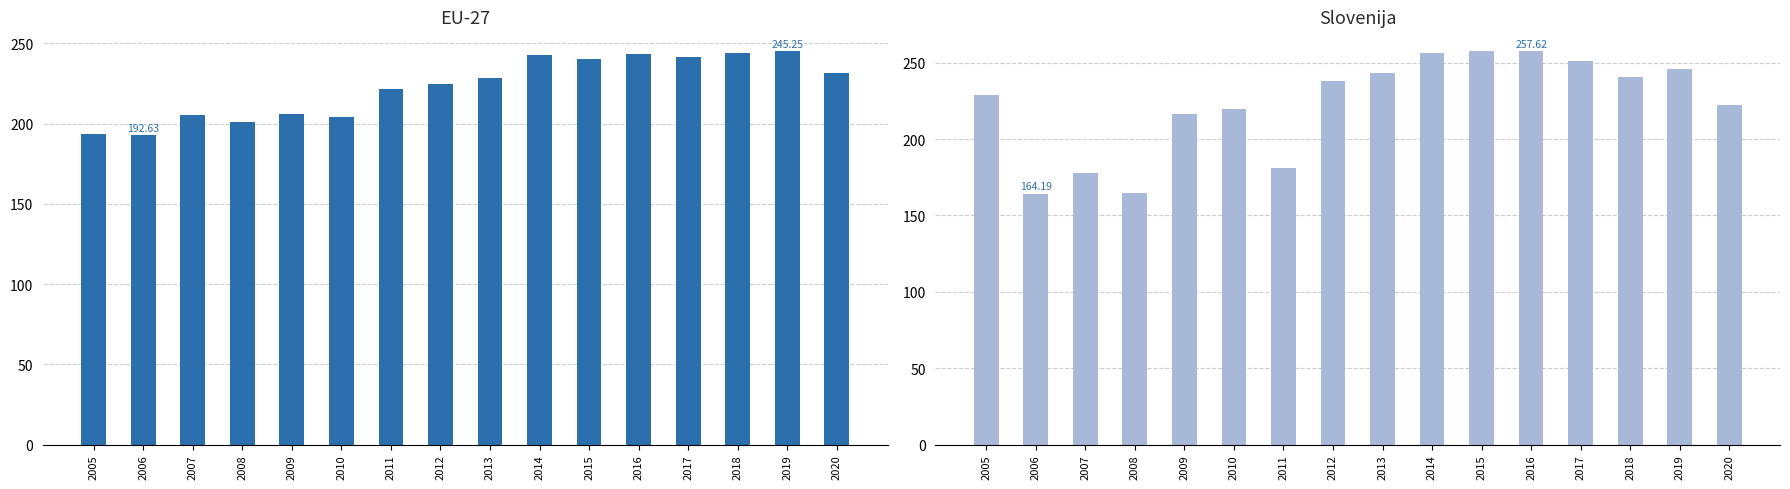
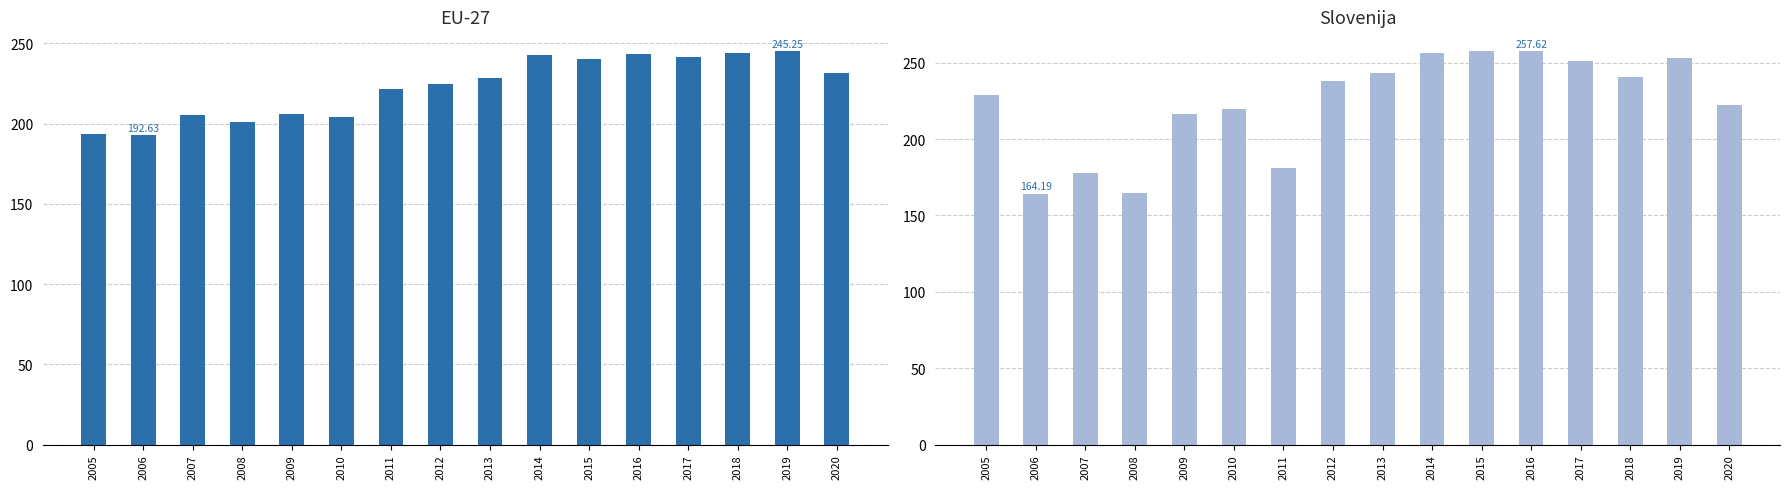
  {
    "EU-27": {
      "2006": 192.63,
      "2019": 245.25
    },
    "Slovenija": {
      "2005": 229,
      "2007": 178,
      "2008": 165,
      "2009": 217,
      "2010": 219,
      "2011": 181,
      "2012": 238,
      "2013": 243,
      "2014": 256,
      "2015": 258,
      "2017": 251,
      "2018": 241,
-     "2019": 246,
+     "2019": 253,
      "2020": 222
    }
  }
